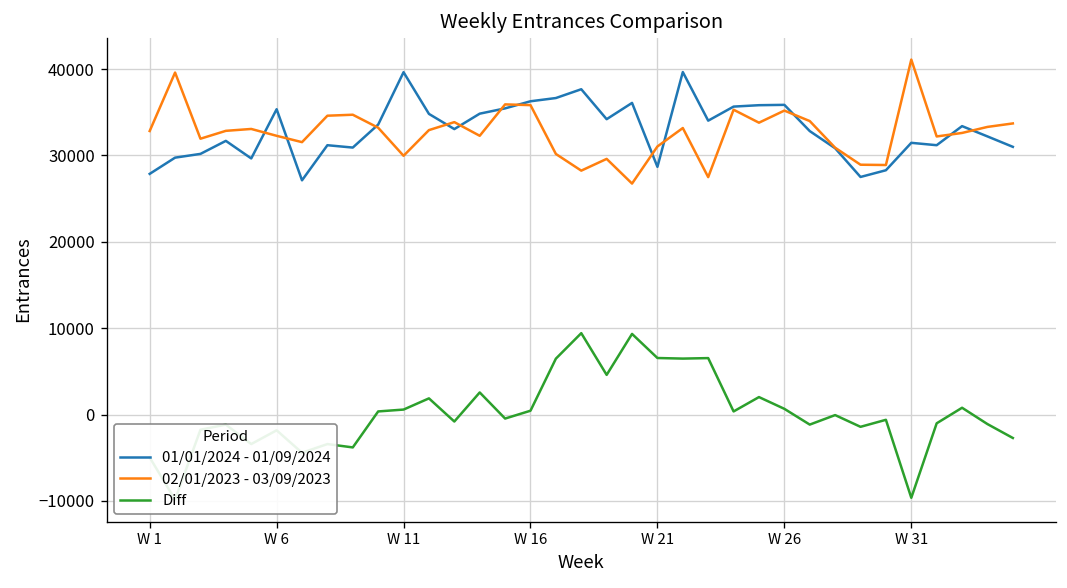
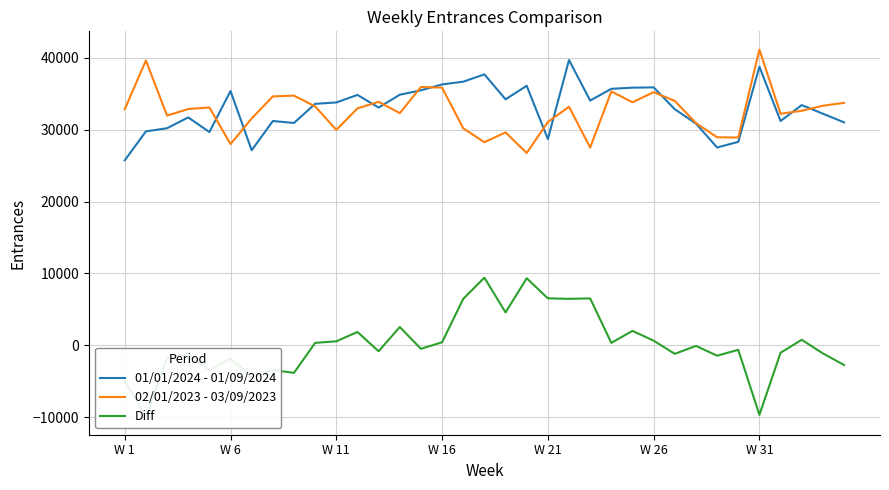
  {
    "01/01/2024 - 01/09/2024": {
-     "W 1": 28000,
+     "W 1": 26000,
      "W 6": 35000,
-     "W 11": 40000,
+     "W 11": 34000,
      "W 16": 36000,
      "W 21": 29000,
      "W 26": 36000,
-     "W 31": 31000
+     "W 31": 39000
    },
    "02/01/2023 - 03/09/2023": {
      "W 1": 33000,
-     "W 6": 32000,
+     "W 6": 28000,
      "W 11": 30000,
      "W 16": 36000,
      "W 21": 31000,
      "W 26": 35000,
      "W 31": 41000
    },
    "Diff": {
      "W 11": 1000,
      "W 16": 0,
      "W 21": 7000,
      "W 26": 1000,
      "W 31": -10000
    }
  }
